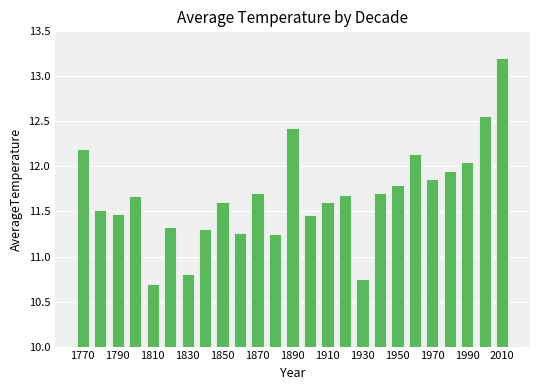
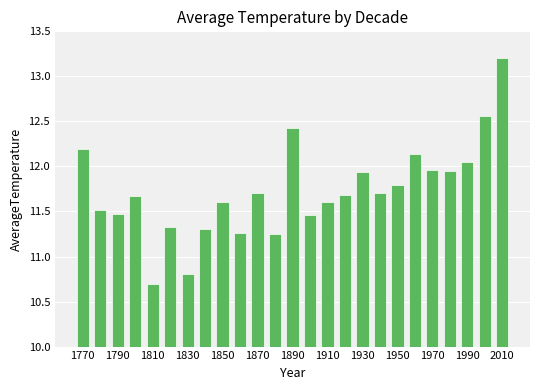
  {
    "1770": 12.2,
    "1790": 11.5,
    "1810": 10.7,
    "1830": 10.8,
    "1850": 11.6,
    "1870": 11.7,
    "1890": 12.4,
    "1910": 11.6,
-   "1930": 10.8,
+   "1930": 11.9,
    "1950": 11.8,
-   "1970": 11.9,
+   "1970": 12.0,
    "1990": 12.0,
    "2010": 13.2
  }
